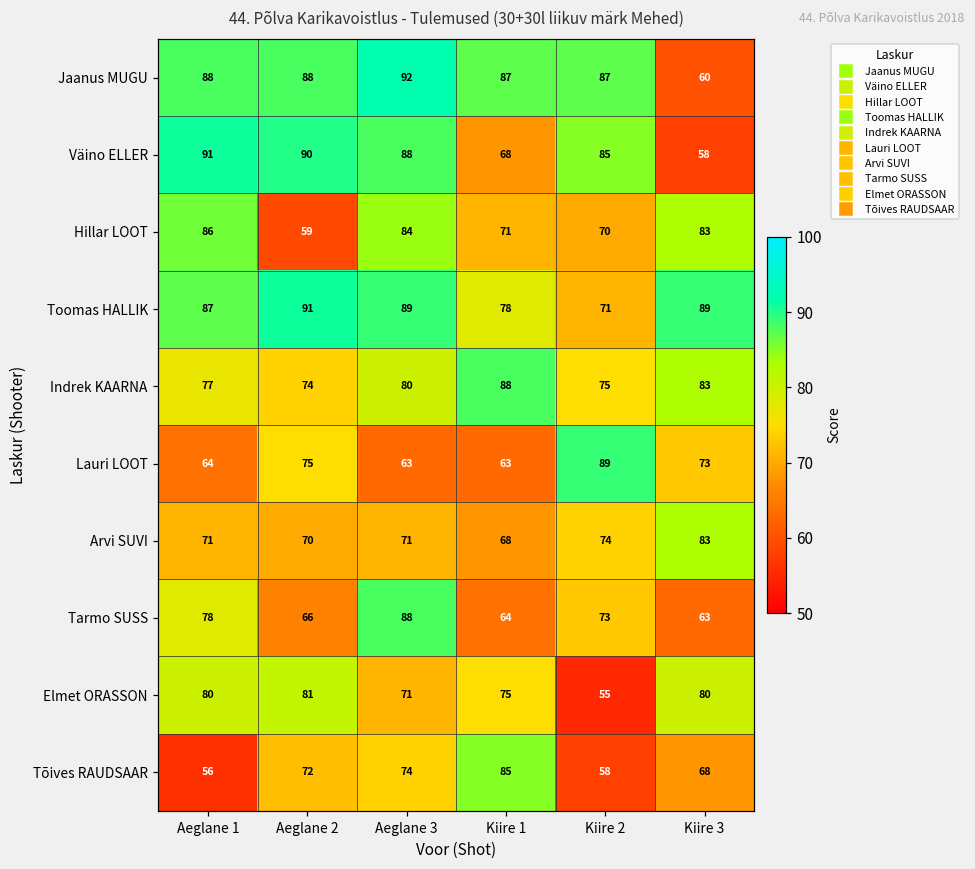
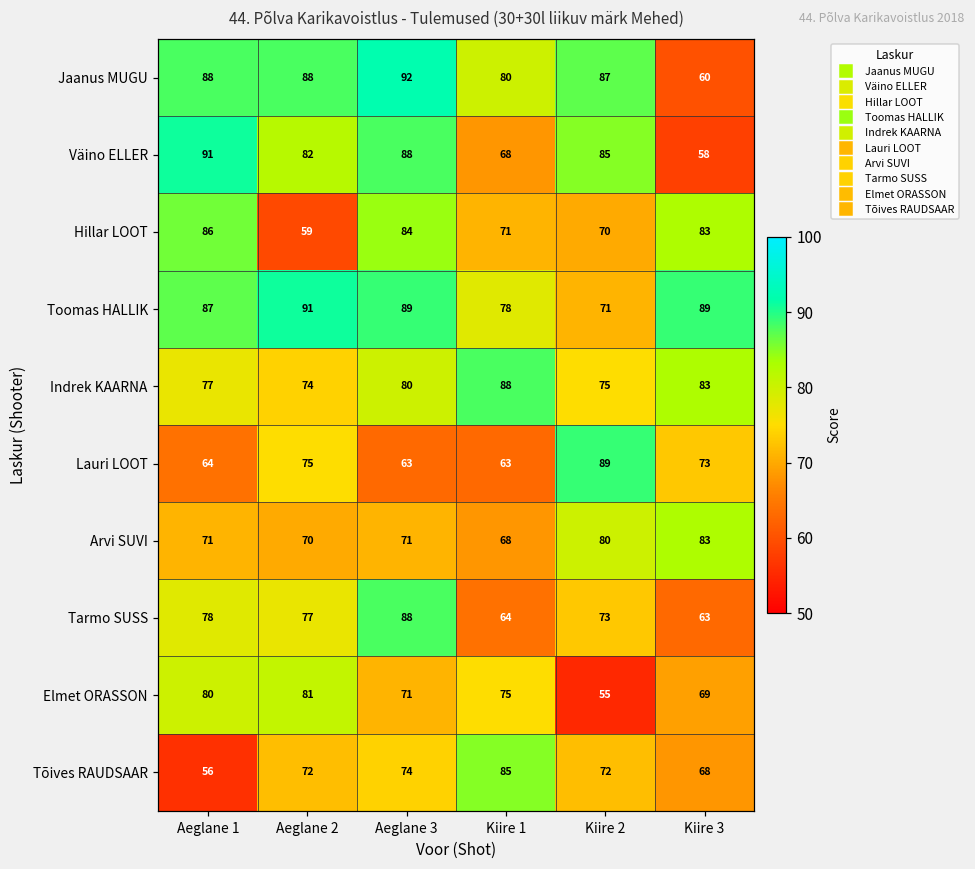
  {
    "Jaanus MUGU": {
      "Aeglane 1": 88,
      "Aeglane 2": 88,
      "Aeglane 3": 92,
-     "Kiire 1": 87,
+     "Kiire 1": 80,
      "Kiire 2": 87,
      "Kiire 3": 60
    },
    "Väino ELLER": {
      "Aeglane 1": 91,
-     "Aeglane 2": 90,
+     "Aeglane 2": 82,
      "Aeglane 3": 88,
      "Kiire 1": 68,
      "Kiire 2": 85,
      "Kiire 3": 58
    },
    "Hillar LOOT": {
      "Aeglane 1": 86,
      "Aeglane 2": 59,
      "Aeglane 3": 84,
      "Kiire 1": 71,
      "Kiire 2": 70,
      "Kiire 3": 83
    },
    "Toomas HALLIK": {
      "Aeglane 1": 87,
      "Aeglane 2": 91,
      "Aeglane 3": 89,
      "Kiire 1": 78,
      "Kiire 2": 71,
      "Kiire 3": 89
    },
    "Indrek KAARNA": {
      "Aeglane 1": 77,
      "Aeglane 2": 74,
      "Aeglane 3": 80,
      "Kiire 1": 88,
      "Kiire 2": 75,
      "Kiire 3": 83
    },
    "Lauri LOOT": {
      "Aeglane 1": 64,
      "Aeglane 2": 75,
      "Aeglane 3": 63,
      "Kiire 1": 63,
      "Kiire 2": 89,
      "Kiire 3": 73
    },
    "Arvi SUVI": {
      "Aeglane 1": 71,
      "Aeglane 2": 70,
      "Aeglane 3": 71,
      "Kiire 1": 68,
-     "Kiire 2": 74,
+     "Kiire 2": 80,
      "Kiire 3": 83
    },
    "Tarmo SUSS": {
      "Aeglane 1": 78,
-     "Aeglane 2": 66,
+     "Aeglane 2": 77,
      "Aeglane 3": 88,
      "Kiire 1": 64,
      "Kiire 2": 73,
      "Kiire 3": 63
    },
    "Elmet ORASSON": {
      "Aeglane 1": 80,
      "Aeglane 2": 81,
      "Aeglane 3": 71,
      "Kiire 1": 75,
      "Kiire 2": 55,
-     "Kiire 3": 80
+     "Kiire 3": 69
    },
    "Tõives RAUDSAAR": {
      "Aeglane 1": 56,
      "Aeglane 2": 72,
      "Aeglane 3": 74,
      "Kiire 1": 85,
-     "Kiire 2": 58,
+     "Kiire 2": 72,
      "Kiire 3": 68
    }
  }
